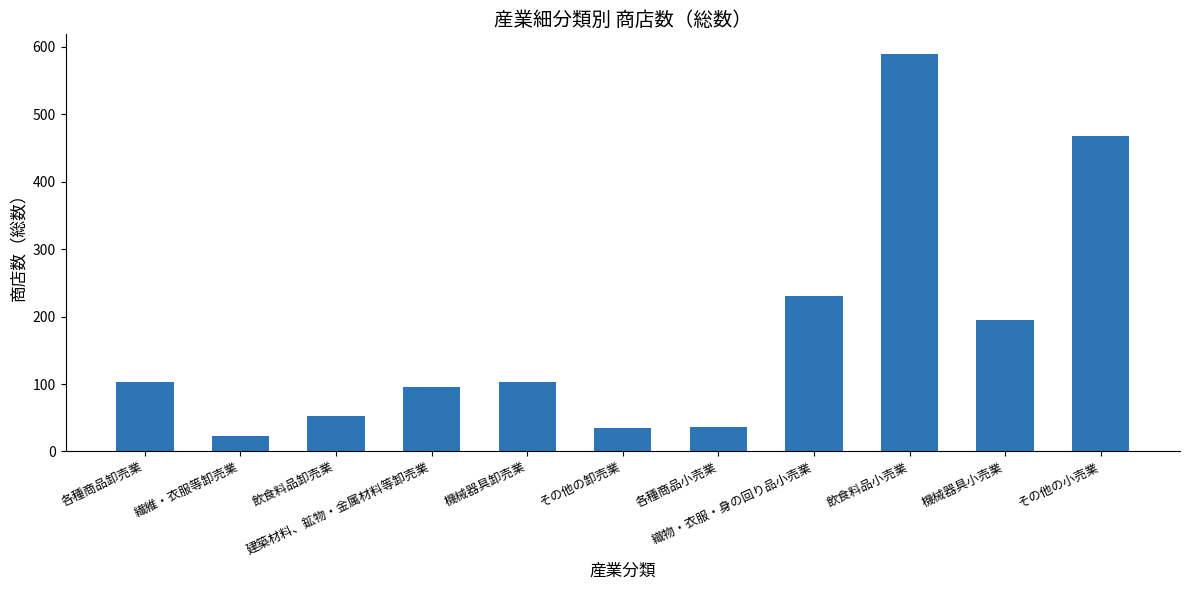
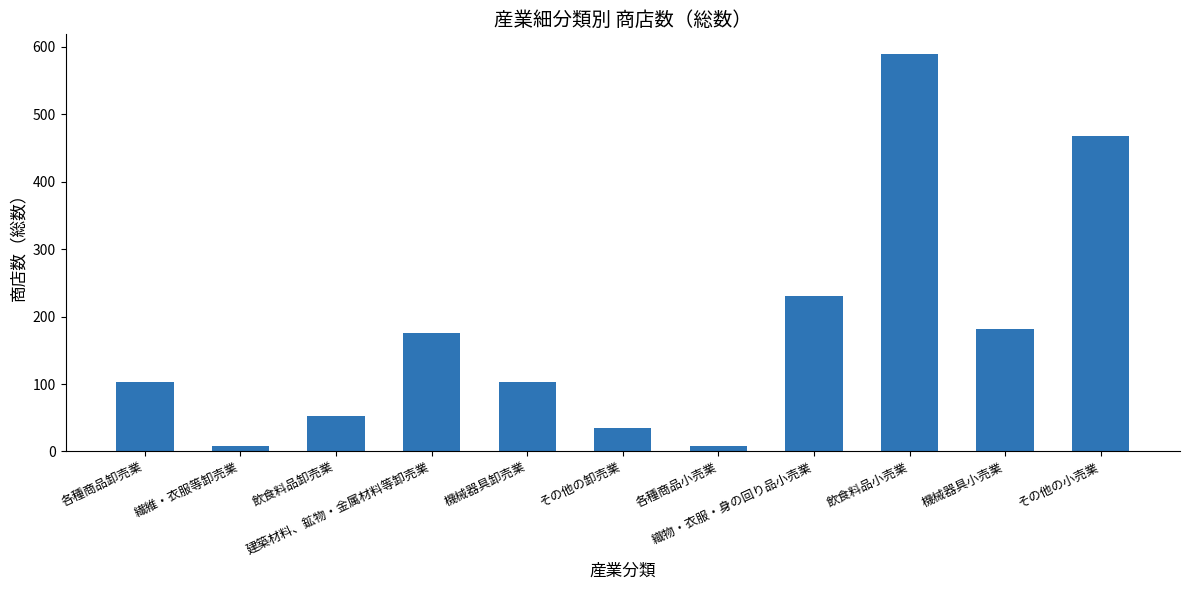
  {
    "各種商品卸売業": 100,
-   "繊維・衣服等卸売業": 20,
+   "繊維・衣服等卸売業": 10,
    "飲食料品卸売業": 50,
-   "建築材料、鉱物・金属材料等卸売業": 100,
+   "建築材料、鉱物・金属材料等卸売業": 180,
    "機械器具卸売業": 100,
    "その他の卸売業": 40,
-   "各種商品小売業": 40,
+   "各種商品小売業": 10,
    "織物・衣服・身の回り品小売業": 230,
    "飲食料品小売業": 590,
-   "機械器具小売業": 200,
+   "機械器具小売業": 180,
    "その他の小売業": 470
  }
